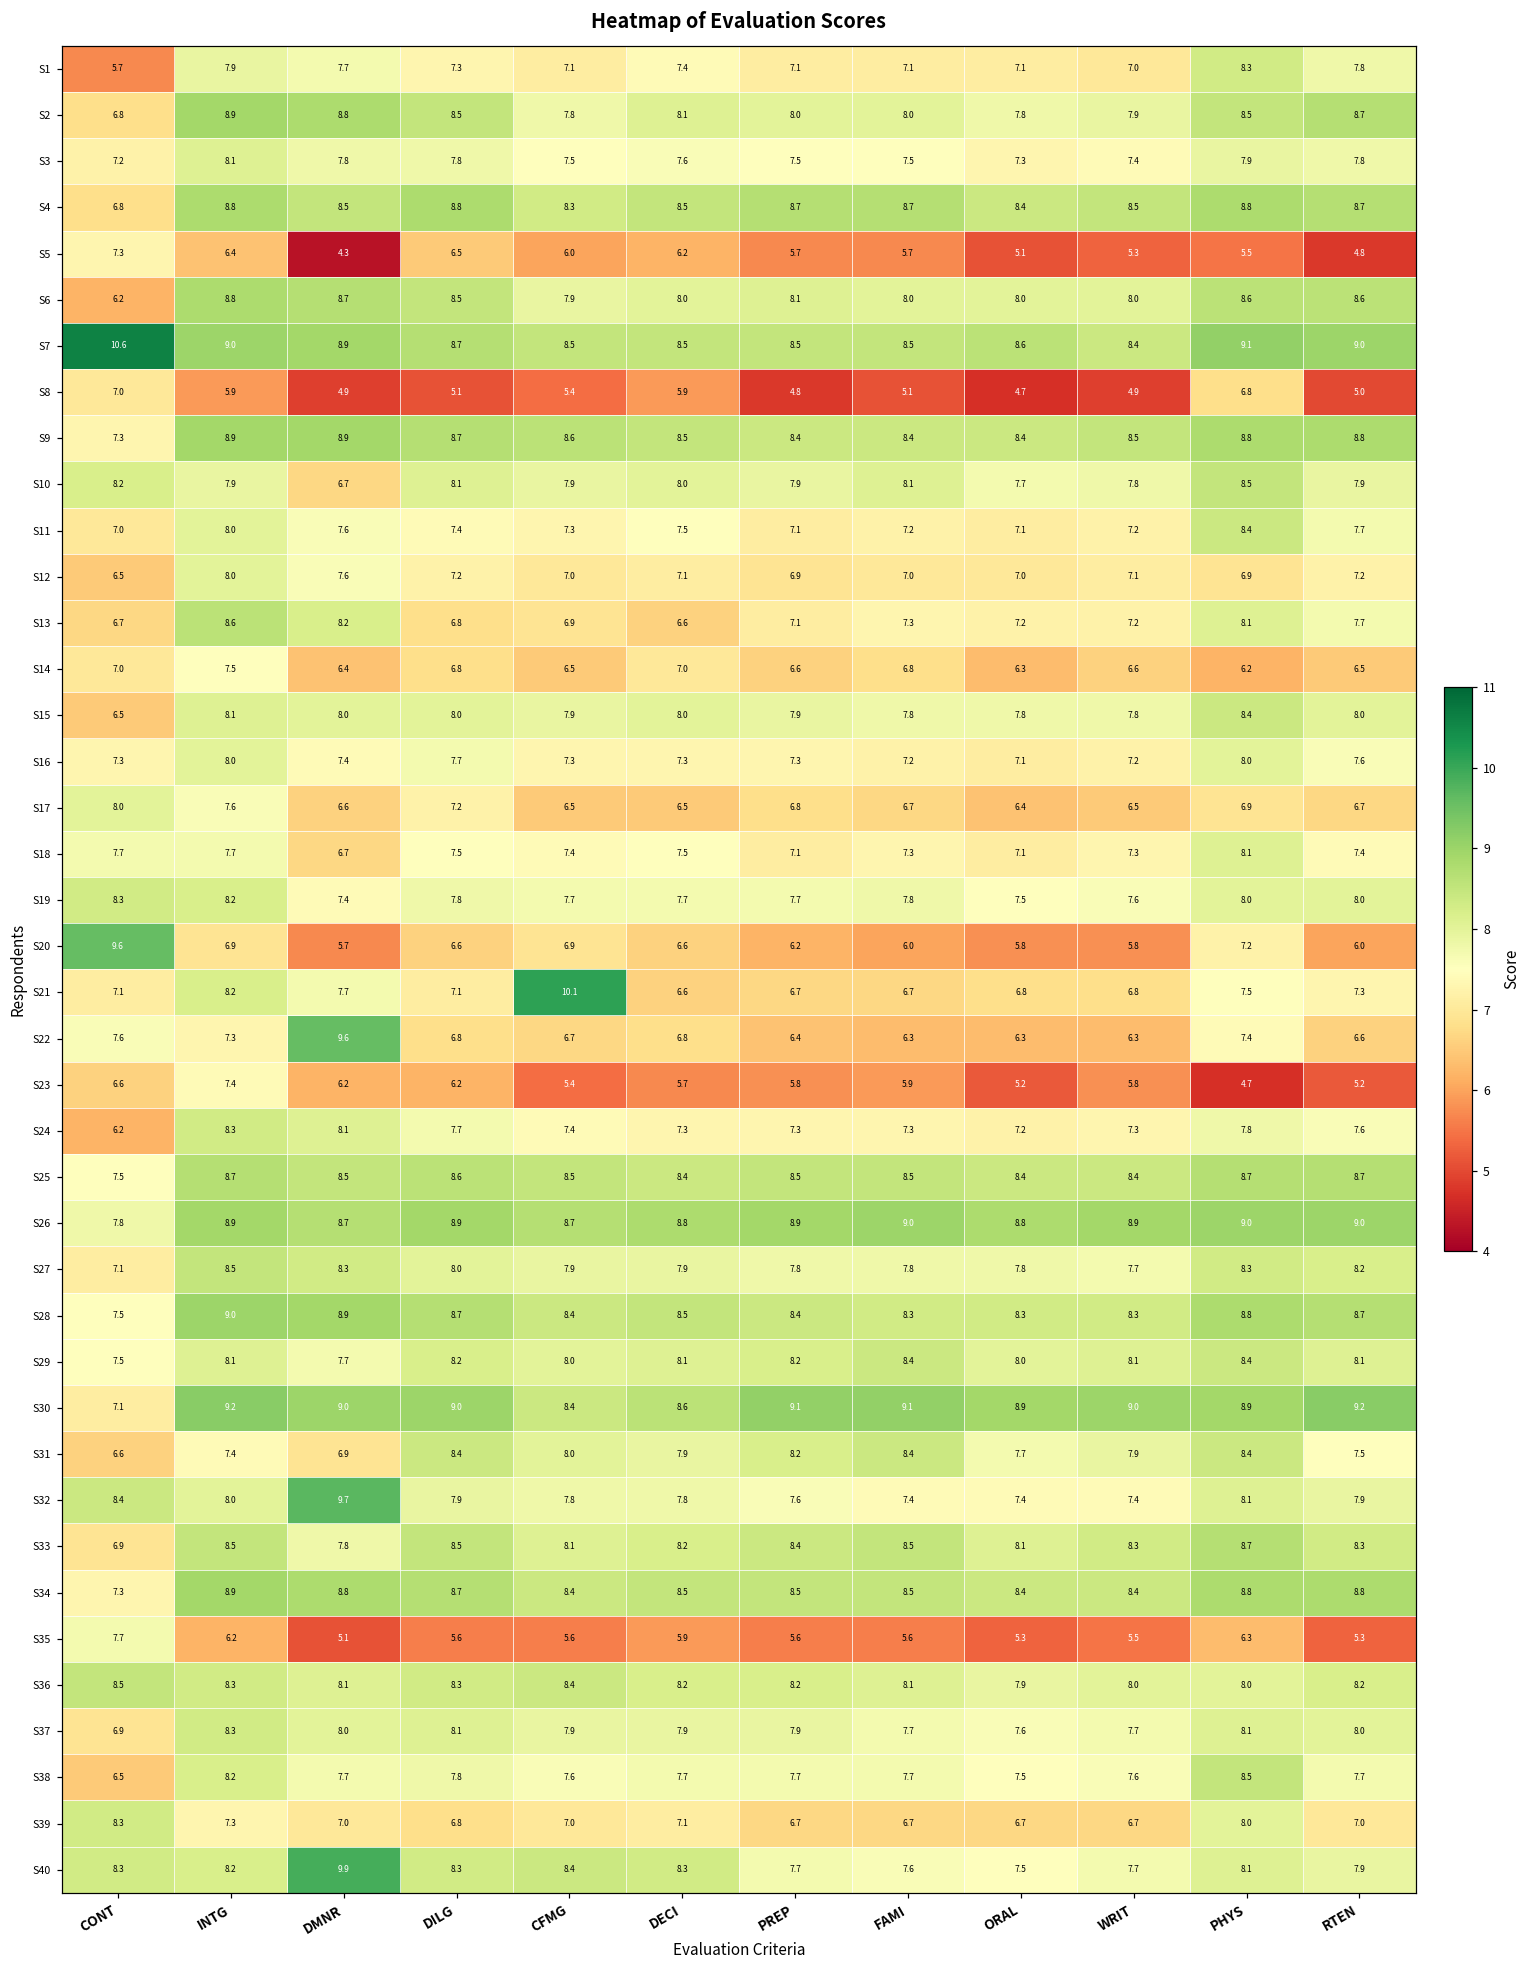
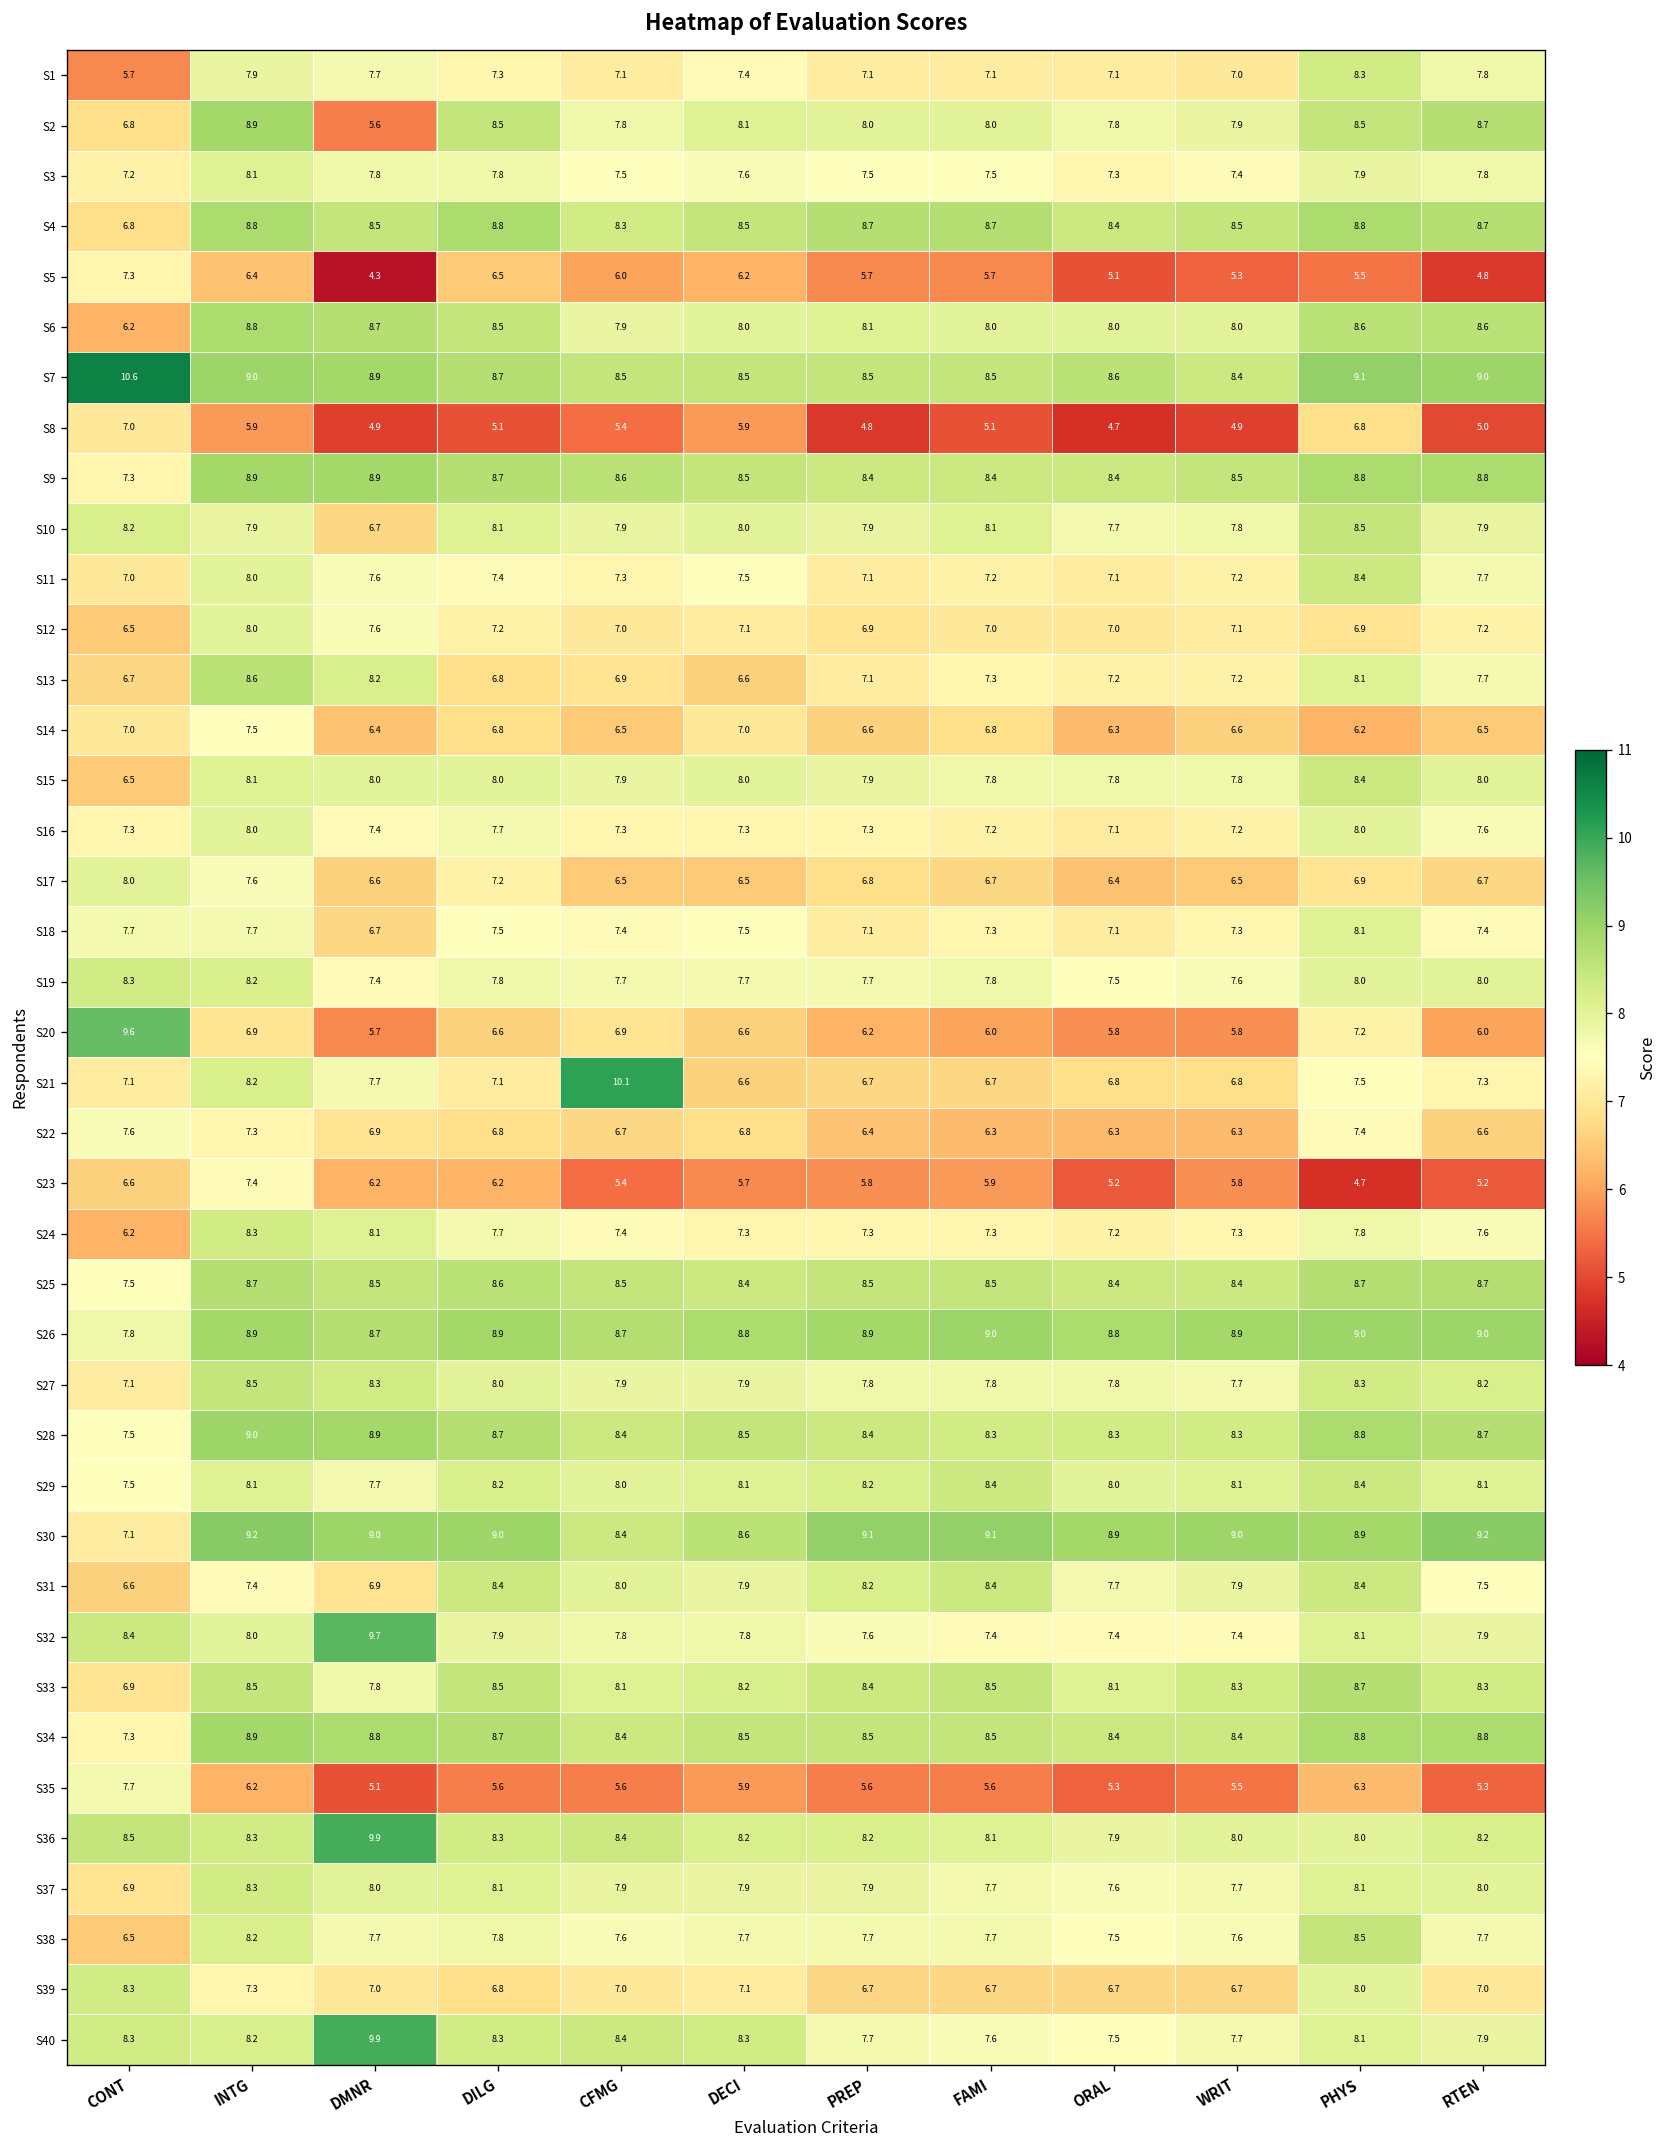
  {
    "S2": {
      "CONT": 6.8,
      "INTG": 8.9,
-     "DMNR": 8.8,
+     "DMNR": 5.6,
      "DILG": 8.5,
      "CFMG": 7.8,
      "DECI": 8.1,
      "PREP": 8.0,
      "FAMI": 8.0,
      "ORAL": 7.8,
      "WRIT": 7.9,
      "PHYS": 8.5,
      "RTEN": 8.7
    },
    "S22": {
      "CONT": 7.6,
      "INTG": 7.3,
-     "DMNR": 9.6,
+     "DMNR": 6.9,
      "DILG": 6.8,
      "CFMG": 6.7,
      "DECI": 6.8,
      "PREP": 6.4,
      "FAMI": 6.3,
      "ORAL": 6.3,
      "WRIT": 6.3,
      "PHYS": 7.4,
      "RTEN": 6.6
    },
    "S36": {
      "CONT": 8.5,
      "INTG": 8.3,
-     "DMNR": 8.1,
+     "DMNR": 9.9,
      "DILG": 8.3,
      "CFMG": 8.4,
      "DECI": 8.2,
      "PREP": 8.2,
      "FAMI": 8.1,
      "ORAL": 7.9,
      "WRIT": 8.0,
      "PHYS": 8.0,
      "RTEN": 8.2
    }
  }
